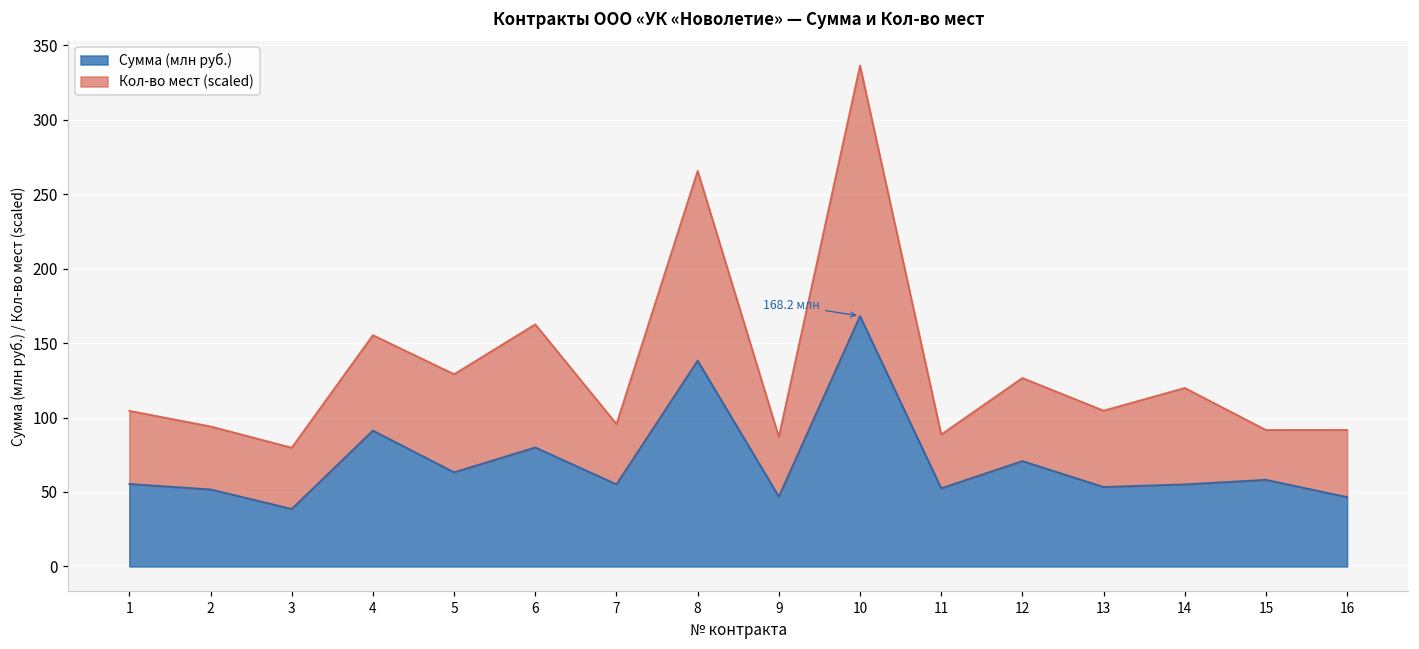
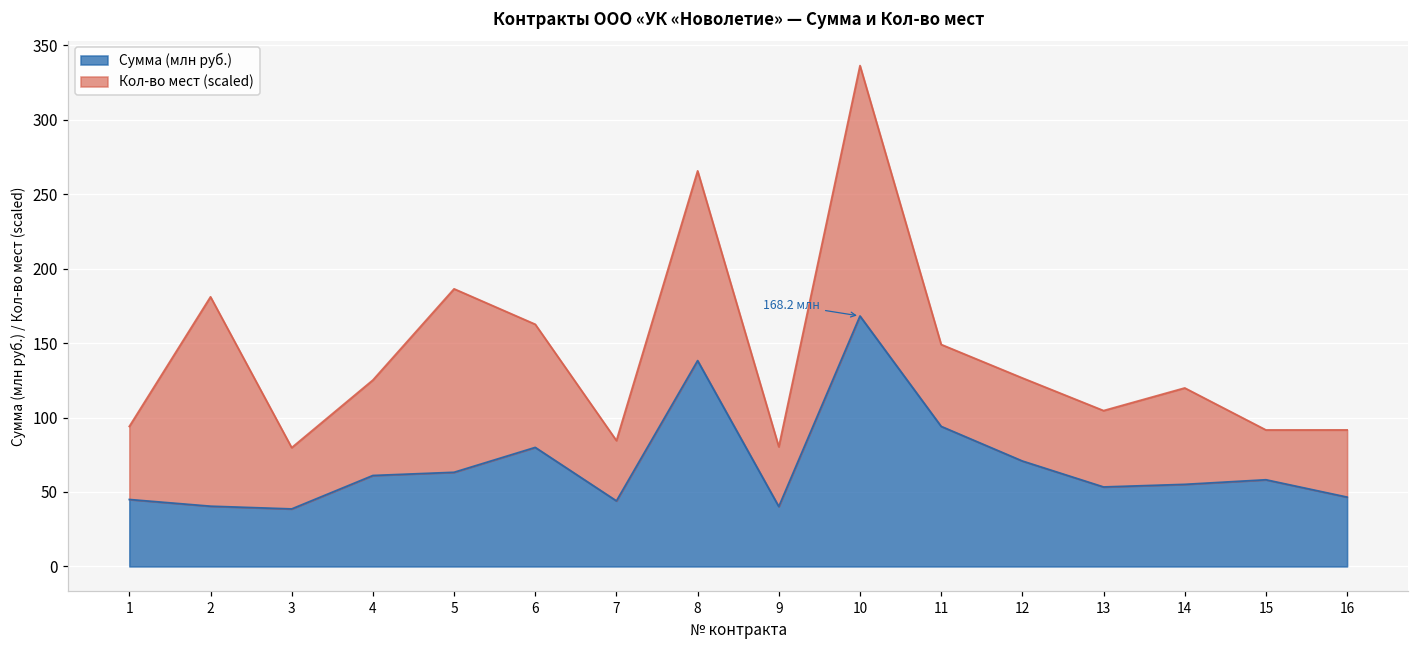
  {
    "Сумма (млн руб.)": {
-     "1": 55,
-     "2": 52,
+     "1": 45,
+     "2": 40,
      "3": 39,
-     "4": 91,
+     "4": 61,
      "5": 63,
      "6": 80,
-     "7": 55,
+     "7": 44,
      "8": 138,
-     "9": 47,
-     "11": 52,
+     "9": 40,
+     "11": 94,
      "12": 71,
      "13": 53,
      "14": 55,
      "15": 58,
      "16": 47
    },
    "Кол-во мест (scaled)": {
      "1": 49,
-     "2": 42,
+     "2": 141,
      "3": 41,
      "4": 64,
-     "5": 66,
+     "5": 123,
      "6": 83,
      "7": 41,
      "8": 127,
      "9": 40,
      "10": 168,
-     "11": 36,
+     "11": 55,
      "12": 56,
      "13": 51,
      "14": 65,
      "15": 33,
      "16": 45
    }
  }
